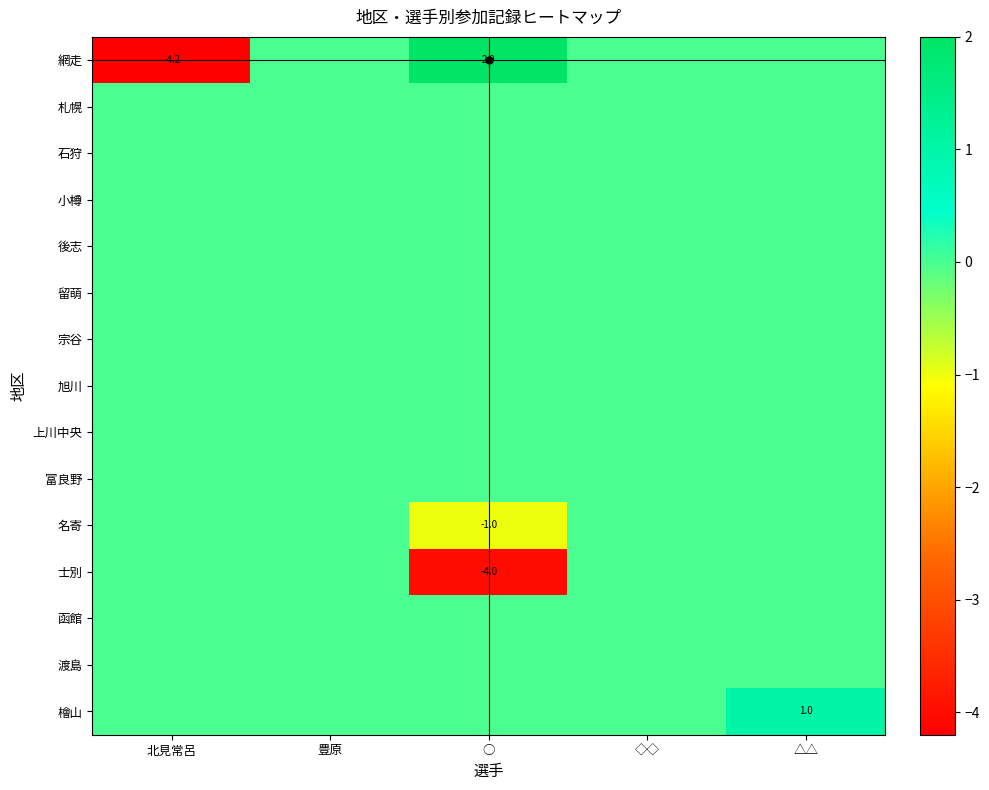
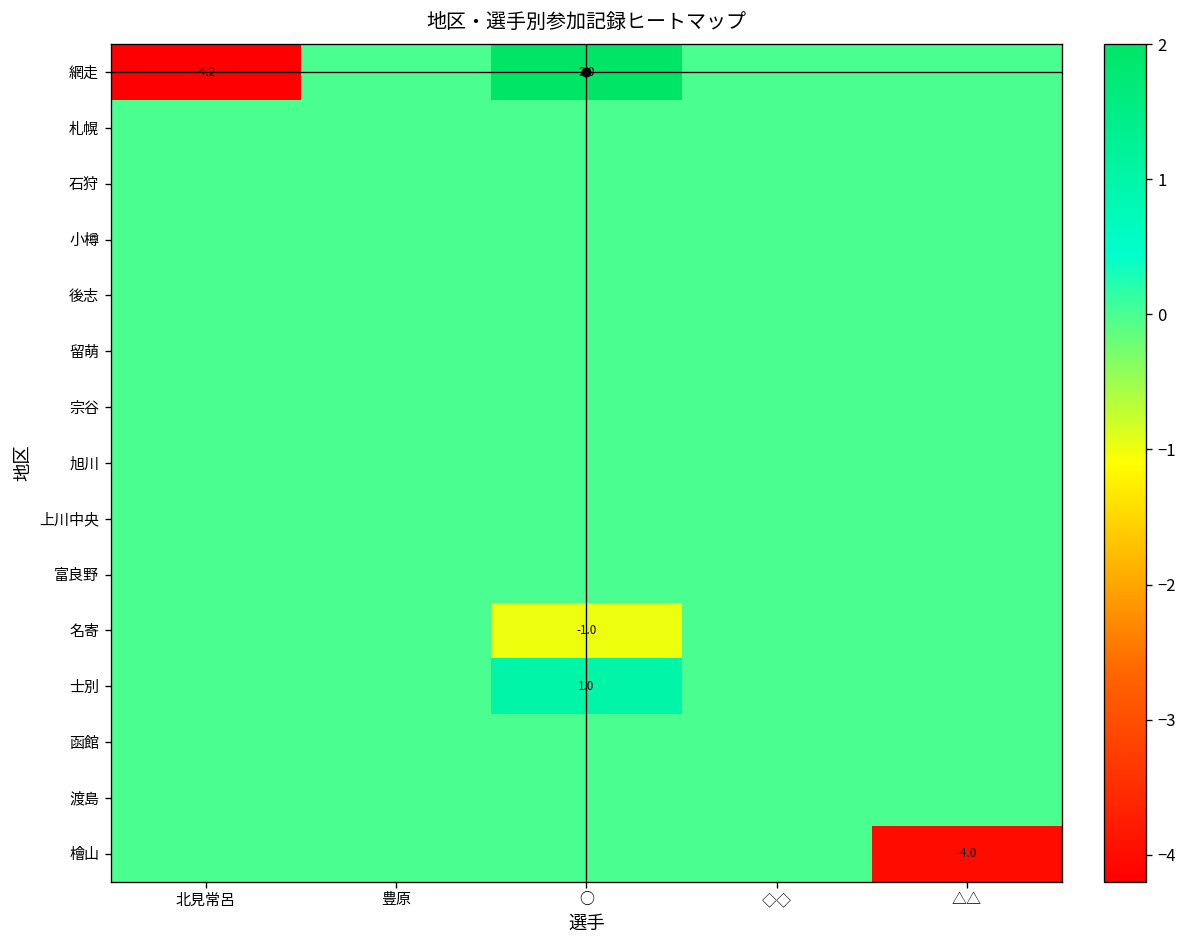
  {
    "網走": {
      "北見常呂": -4.2
    },
    "名寄": {
      "○": -1.0
    },
    "士別": {
-     "○": -4.0
+     "○": 1.0
    },
    "檜山": {
-     "△△": 1.0
+     "△△": -4.0
    }
  }
